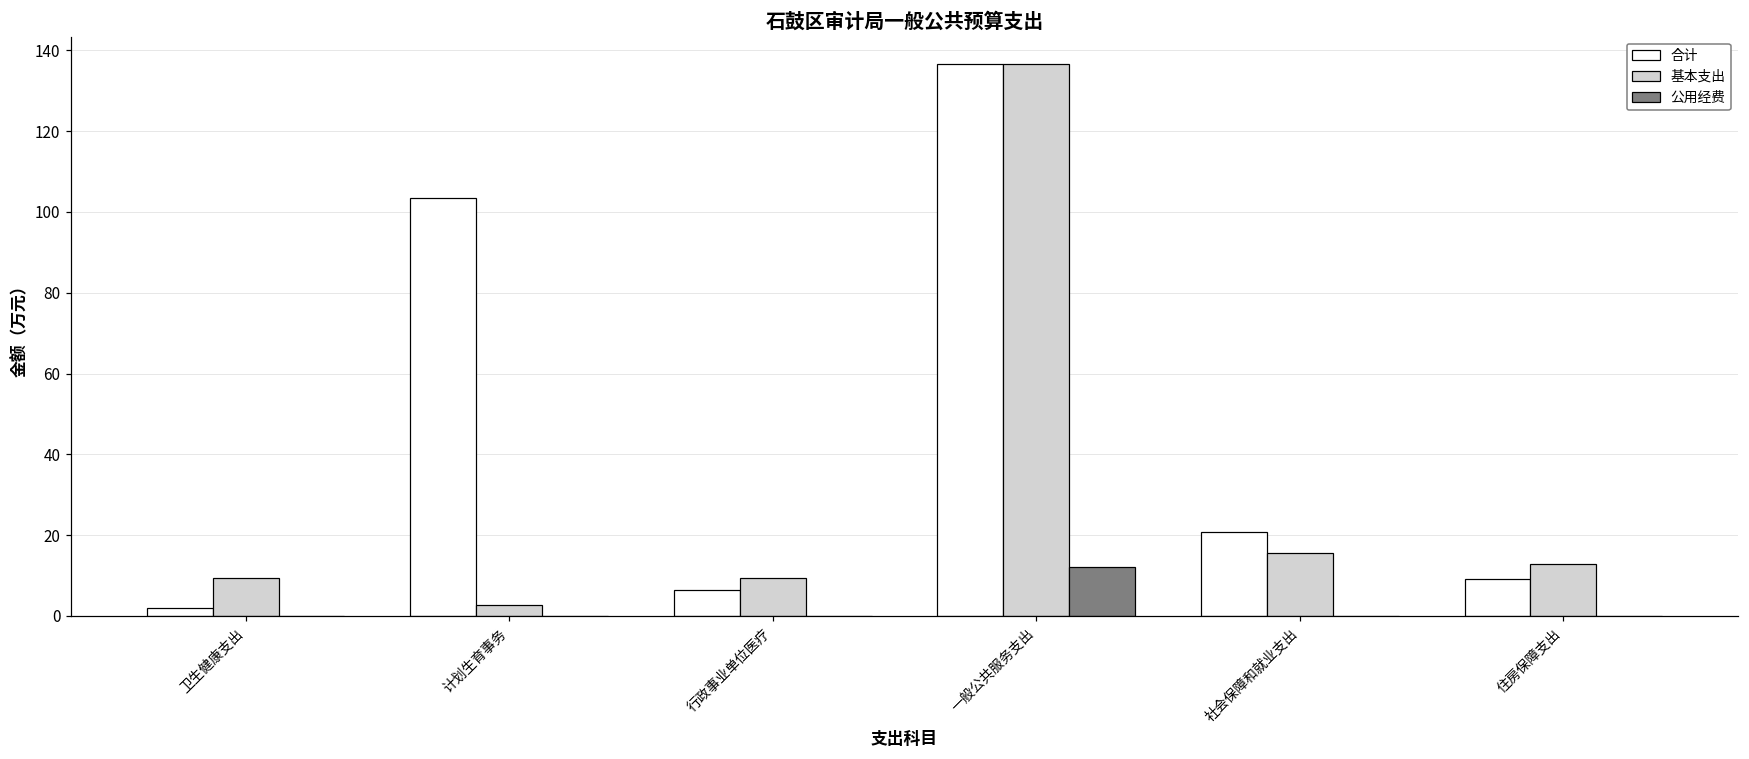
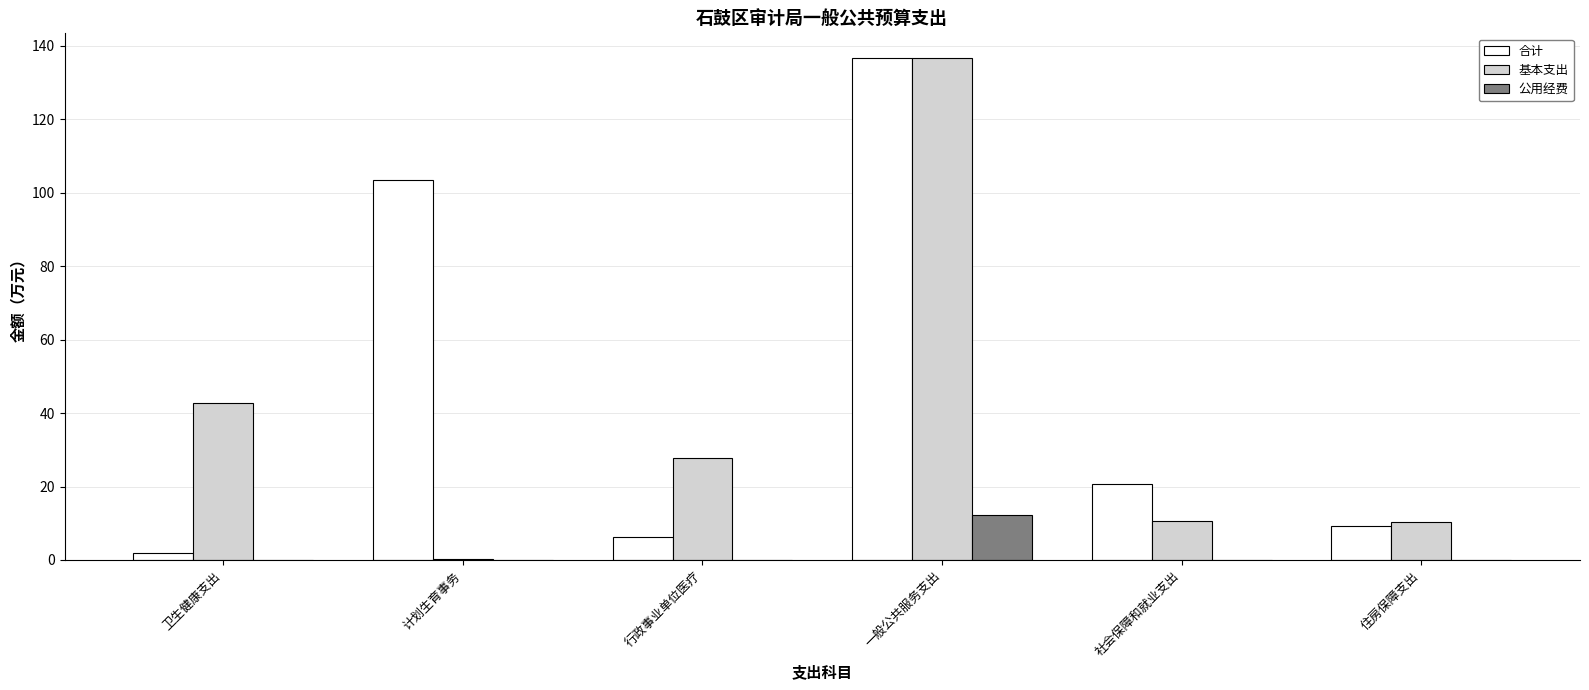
  {
    "合计": {
      "卫生健康支出": 2,
      "计划生育事务": 103,
      "行政事业单位医疗": 6,
      "一般公共服务支出": 137,
      "社会保障和就业支出": 21,
      "住房保障支出": 9
    },
    "基本支出": {
-     "卫生健康支出": 9,
-     "计划生育事务": 3,
-     "行政事业单位医疗": 9,
+     "卫生健康支出": 43,
+     "计划生育事务": 0,
+     "行政事业单位医疗": 28,
      "一般公共服务支出": 137,
-     "社会保障和就业支出": 16,
-     "住房保障支出": 13
+     "社会保障和就业支出": 11,
+     "住房保障支出": 10
    },
    "公用经费": {
      "卫生健康支出": 0,
      "计划生育事务": 0,
      "行政事业单位医疗": 0,
      "一般公共服务支出": 12,
      "社会保障和就业支出": 0,
      "住房保障支出": 0
    }
  }
